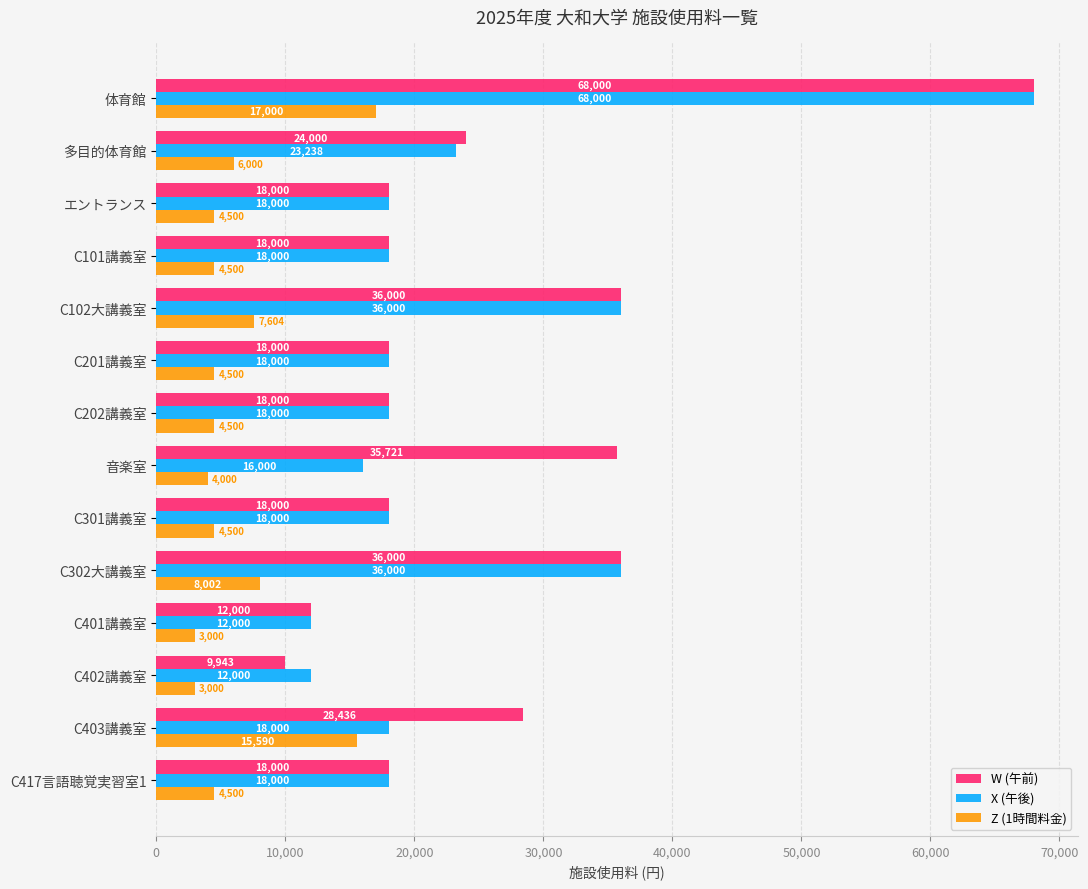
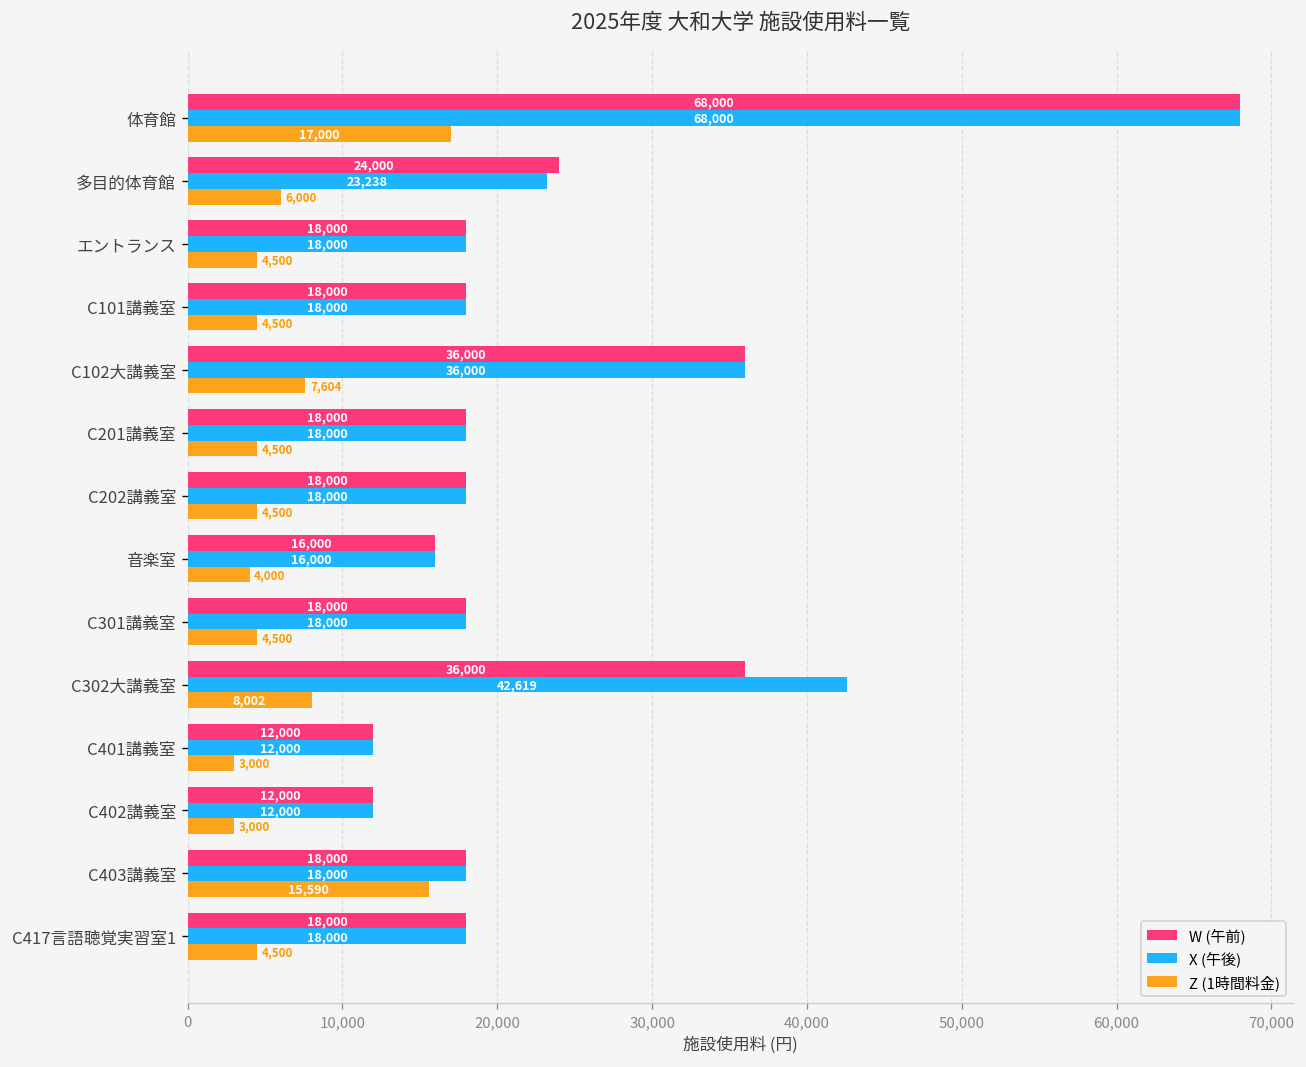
  {
    "W (午前)": {
      "体育館": "68,000",
      "多目的体育館": "24,000",
      "エントランス": "18,000",
      "C101講義室": "18,000",
      "C102大講義室": "36,000",
      "C201講義室": "18,000",
      "C202講義室": "18,000",
-     "音楽室": "35,721",
+     "音楽室": "16,000",
      "C301講義室": "18,000",
      "C302大講義室": "36,000",
      "C401講義室": "12,000",
-     "C402講義室": "9,943",
-     "C403講義室": "28,436",
+     "C402講義室": "12,000",
+     "C403講義室": "18,000",
      "C417言語聴覚実習室1": "18,000"
    },
    "X (午後)": {
      "体育館": "68,000",
      "多目的体育館": "23,238",
      "エントランス": "18,000",
      "C101講義室": "18,000",
      "C102大講義室": "36,000",
      "C201講義室": "18,000",
      "C202講義室": "18,000",
      "音楽室": "16,000",
      "C301講義室": "18,000",
-     "C302大講義室": "36,000",
+     "C302大講義室": "42,619",
      "C401講義室": "12,000",
      "C402講義室": "12,000",
      "C403講義室": "18,000",
      "C417言語聴覚実習室1": "18,000"
    },
    "Z (1時間料金)": {
      "体育館": "17,000",
      "多目的体育館": "6,000",
      "エントランス": "4,500",
      "C101講義室": "4,500",
      "C102大講義室": "7,604",
      "C201講義室": "4,500",
      "C202講義室": "4,500",
      "音楽室": "4,000",
      "C301講義室": "4,500",
      "C302大講義室": "8,002",
      "C401講義室": "3,000",
      "C402講義室": "3,000",
      "C403講義室": "15,590",
      "C417言語聴覚実習室1": "4,500"
    }
  }
